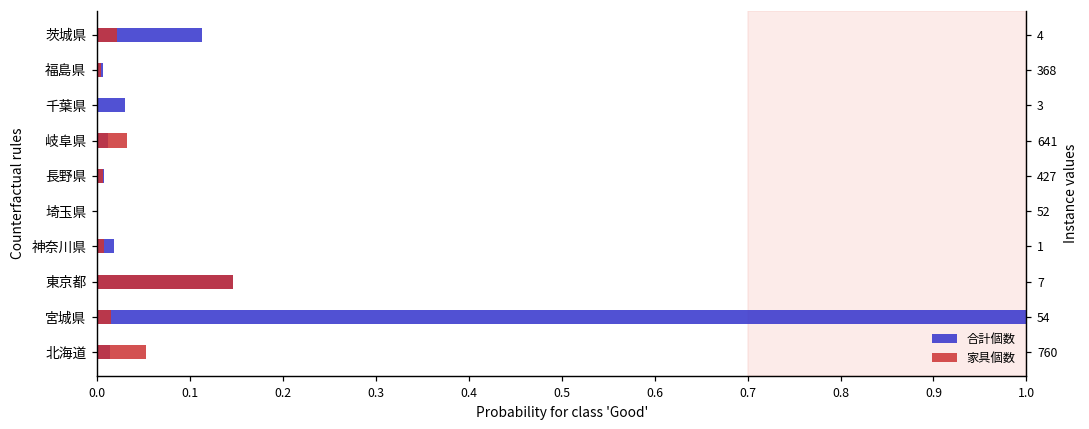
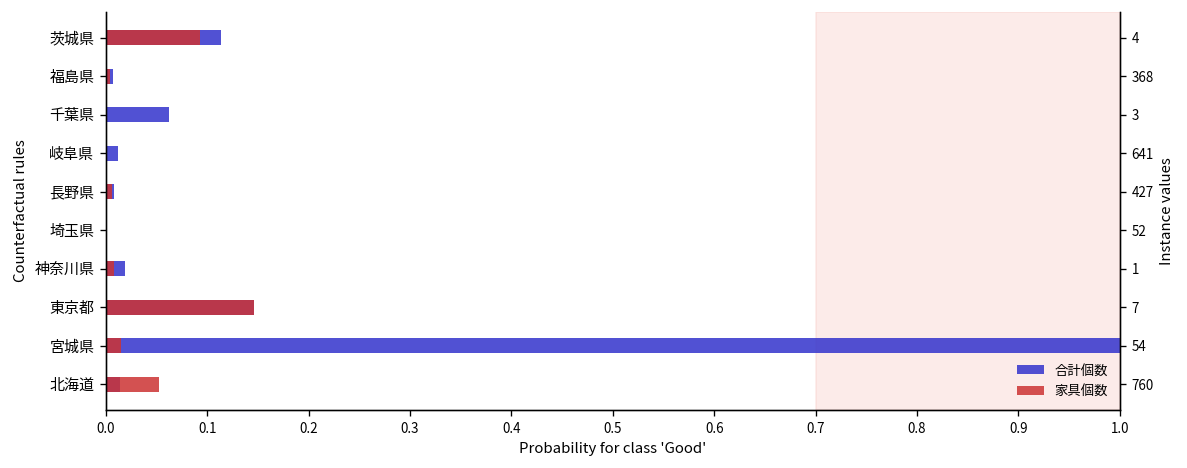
  {
    "合計個数": {
      "茨城県": 0.11,
      "福島県": 0.01,
-     "千葉県": 0.03,
+     "千葉県": 0.06,
      "長野県": 0.01,
      "神奈川県": 0.02,
      "東京都": 0.15,
      "宮城県": 1.00
    },
    "家具個数": {
-     "茨城県": 0.02,
+     "茨城県": 0.09,
      "千葉県": 0.00,
-     "岐阜県": 0.03,
+     "岐阜県": 0.00,
      "長野県": 0.01,
      "埼玉県": 0.00,
      "東京都": 0.15,
      "北海道": 0.05
    }
  }
